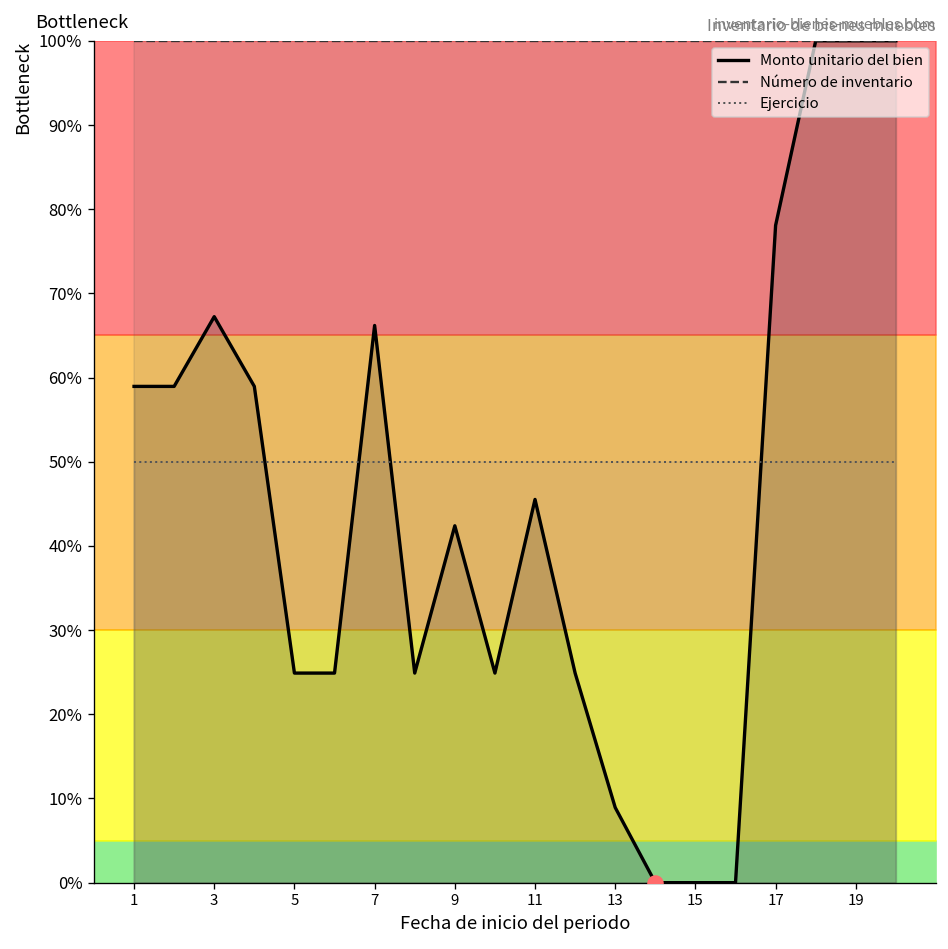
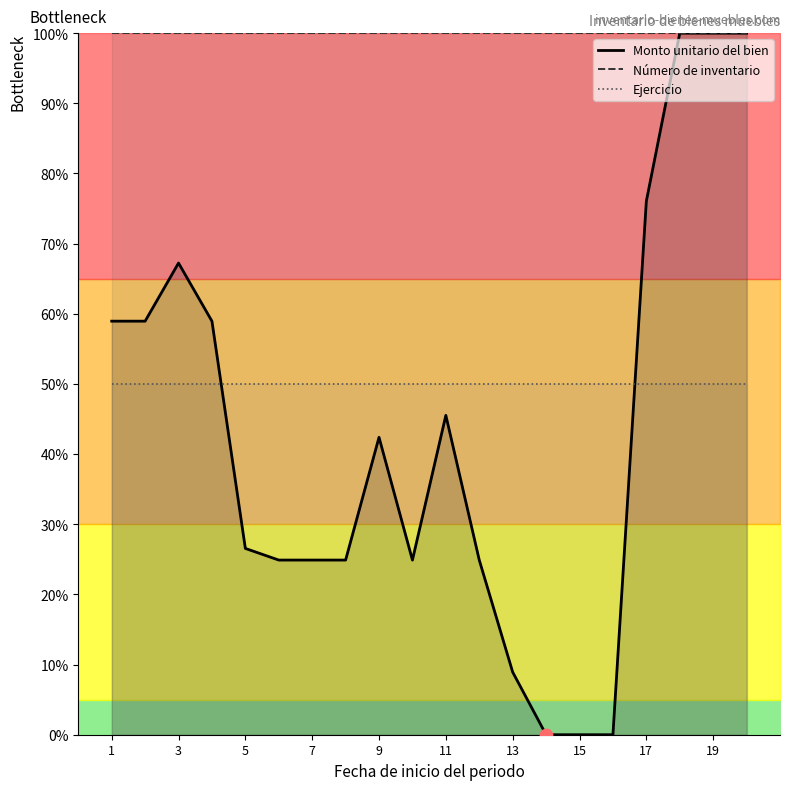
  {
    "Monto unitario del bien": {
      "1": "59%",
      "3": "67%",
-     "5": "25%",
-     "7": "66%",
+     "5": "27%",
+     "7": "25%",
      "9": "42%",
      "11": "46%",
      "13": "9%",
      "15": "0%",
-     "17": "78%"
+     "17": "76%"
    }
  }
